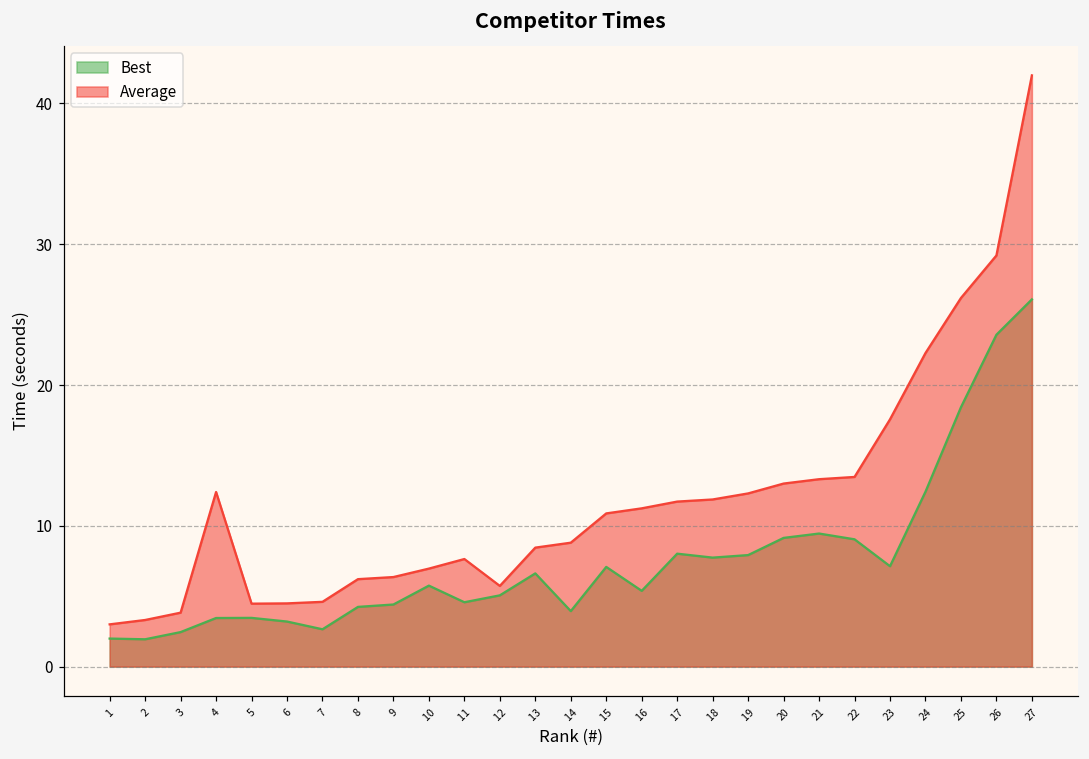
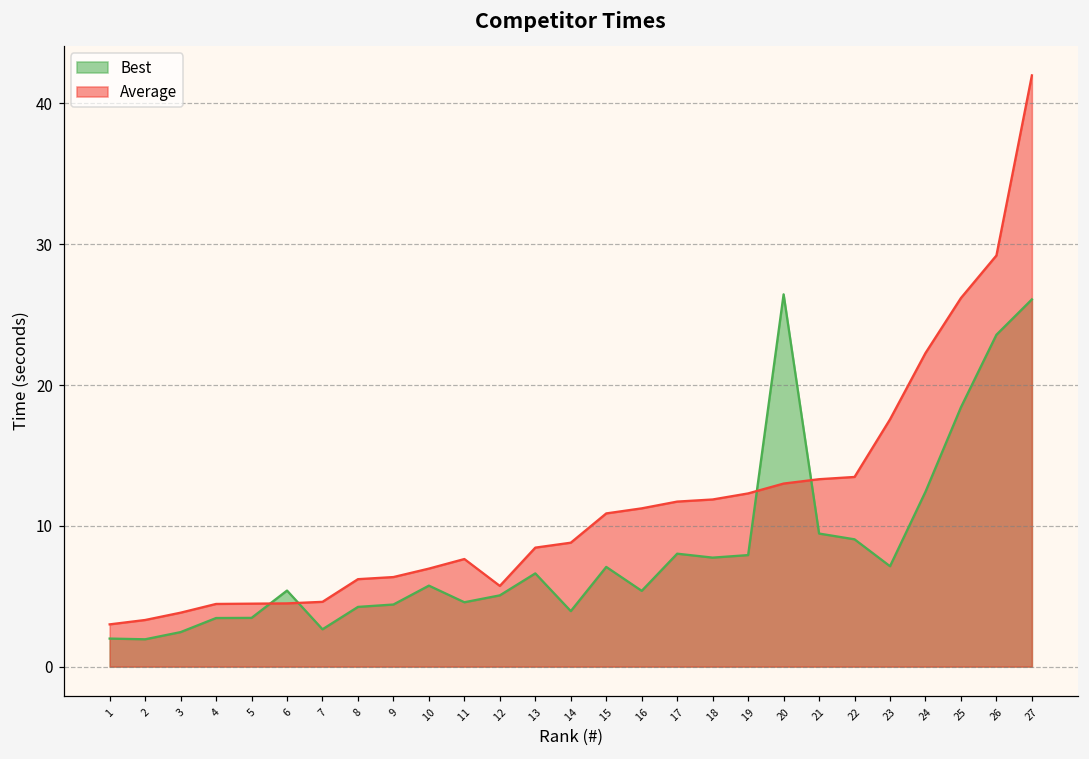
  {
    "Best": {
      "1": 2.0,
      "2": 1.9,
      "3": 2.5,
      "4": 3.5,
      "5": 3.5,
-     "6": 3.2,
+     "6": 5.4,
      "7": 2.7,
      "8": 4.2,
      "9": 4.4,
      "10": 5.8,
      "11": 4.6,
      "12": 5.1,
      "13": 6.6,
      "14": 3.9,
      "15": 7.1,
      "16": 5.4,
      "17": 8.0,
      "18": 7.7,
      "19": 7.9,
-     "20": 9.1,
+     "20": 26.4,
      "21": 9.5,
      "22": 9.0,
      "23": 7.1,
      "24": 12.4,
      "25": 18.4,
      "26": 23.6,
      "27": 26.1
    },
    "Average": {
      "1": 3.0,
      "2": 3.3,
      "3": 3.8,
-     "4": 12.4,
+     "4": 4.5,
      "5": 4.5,
      "6": 4.5,
      "7": 4.6,
      "8": 6.2,
      "9": 6.4,
      "10": 7.0,
      "11": 7.6,
      "12": 5.7,
      "13": 8.5,
      "14": 8.8,
      "15": 10.9,
      "16": 11.2,
      "17": 11.7,
      "18": 11.9,
      "19": 12.3,
      "20": 13.0,
      "21": 13.3,
      "22": 13.5,
      "23": 17.6,
      "24": 22.3,
      "25": 26.2,
      "26": 29.2,
      "27": 42.0
    }
  }
